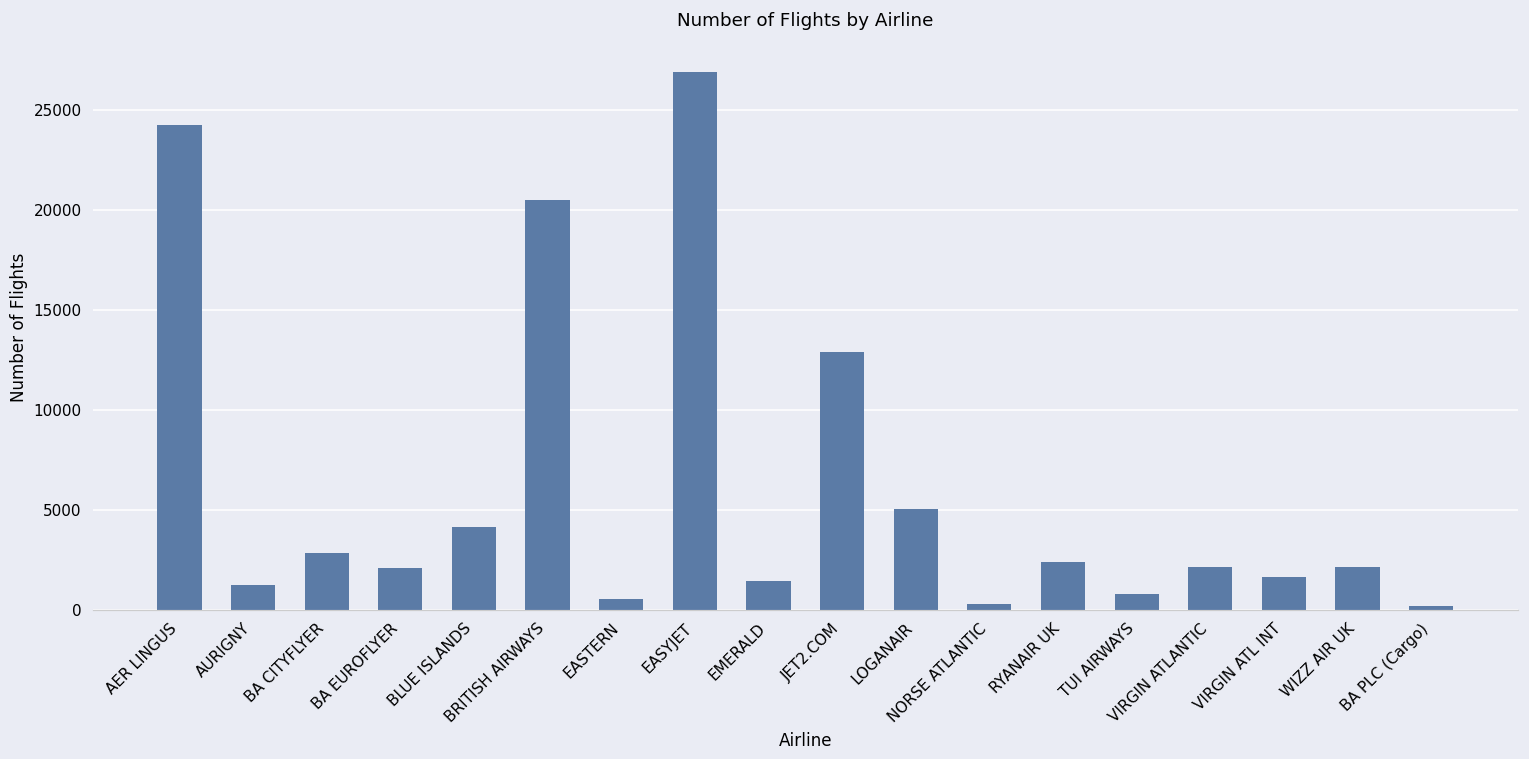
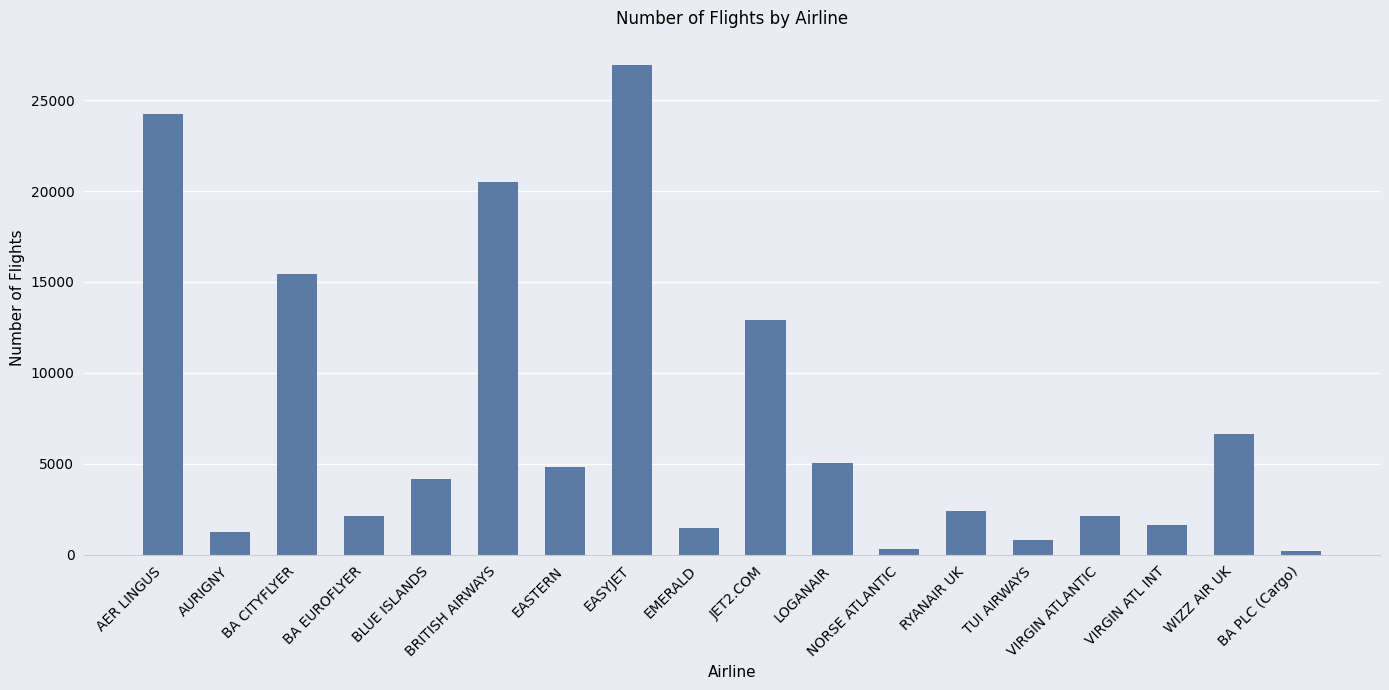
  {
    "AER LINGUS": 24200,
    "AURIGNY": 1200,
-   "BA CITYFLYER": 2800,
+   "BA CITYFLYER": 15500,
    "BA EUROFLYER": 2100,
    "BLUE ISLANDS": 4100,
    "BRITISH AIRWAYS": 20500,
-   "EASTERN": 600,
+   "EASTERN": 4800,
    "EASYJET": 26900,
    "EMERALD": 1400,
    "JET2.COM": 12900,
    "LOGANAIR": 5000,
    "NORSE ATLANTIC": 300,
    "RYANAIR UK": 2400,
    "TUI AIRWAYS": 800,
    "VIRGIN ATLANTIC": 2200,
    "VIRGIN ATL INT": 1600,
-   "WIZZ AIR UK": 2100,
+   "WIZZ AIR UK": 6600,
    "BA PLC (Cargo)": 200
  }
